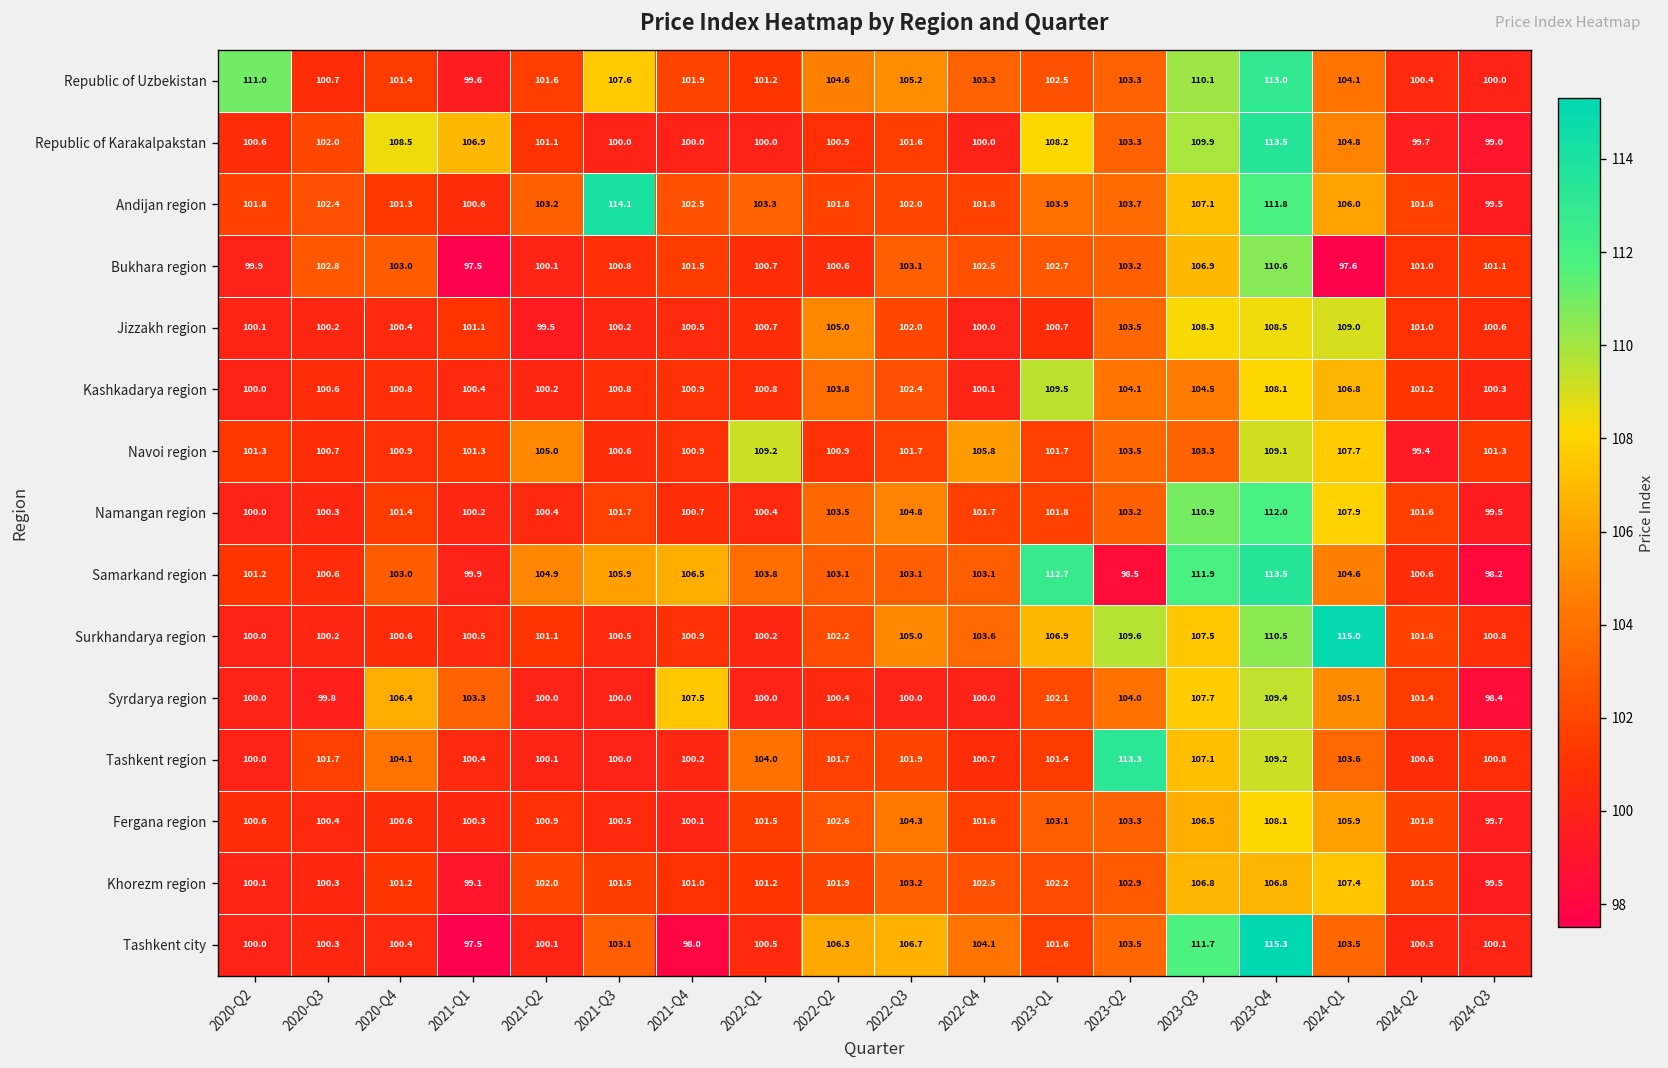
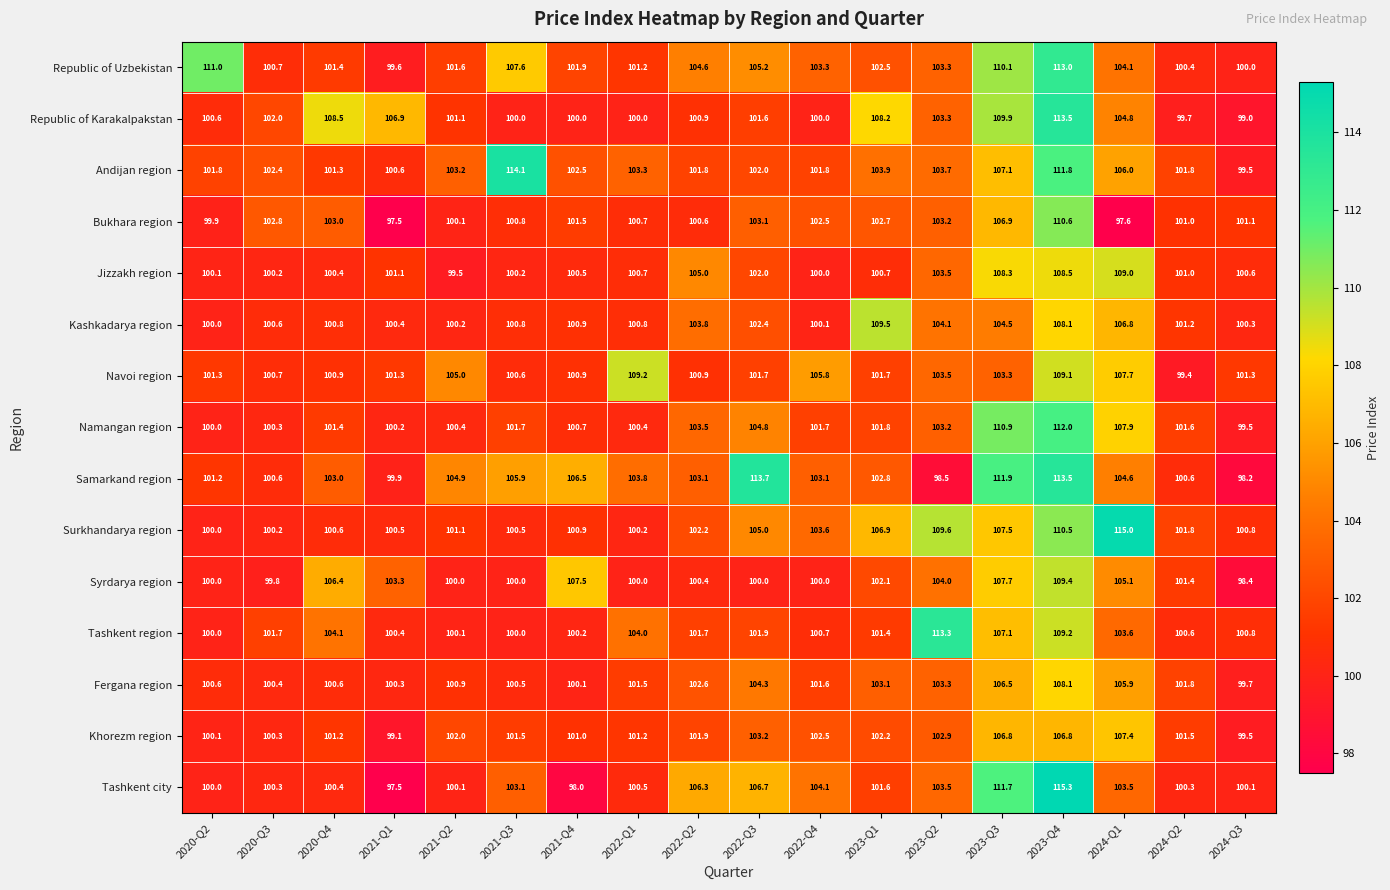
  {
    "Samarkand region": {
      "2020-Q2": 101.2,
      "2020-Q3": 100.6,
      "2020-Q4": 103.0,
      "2021-Q1": 99.9,
      "2021-Q2": 104.9,
      "2021-Q3": 105.9,
      "2021-Q4": 106.5,
      "2022-Q1": 103.8,
      "2022-Q2": 103.1,
-     "2022-Q3": 103.1,
+     "2022-Q3": 113.7,
      "2022-Q4": 103.1,
-     "2023-Q1": 112.7,
+     "2023-Q1": 102.8,
      "2023-Q2": 98.5,
      "2023-Q3": 111.9,
      "2023-Q4": 113.5,
      "2024-Q1": 104.6,
      "2024-Q2": 100.6,
      "2024-Q3": 98.2
    }
  }
